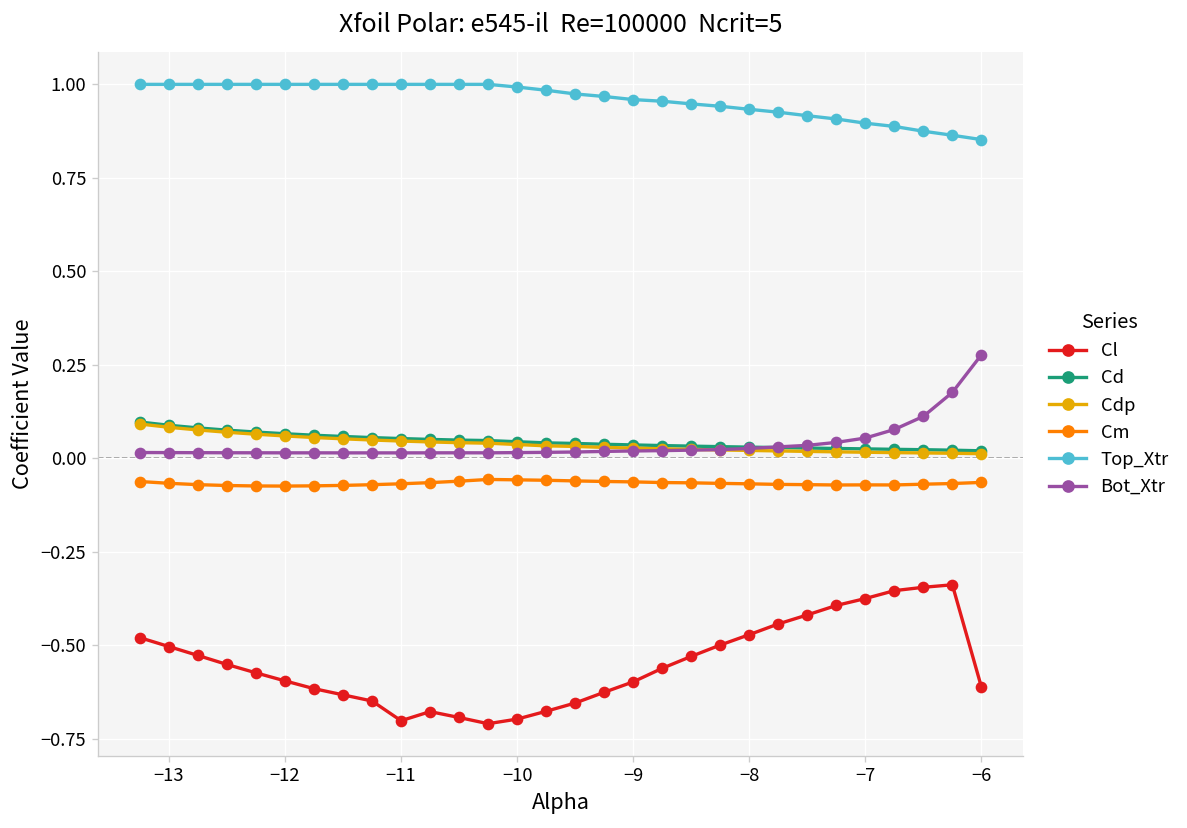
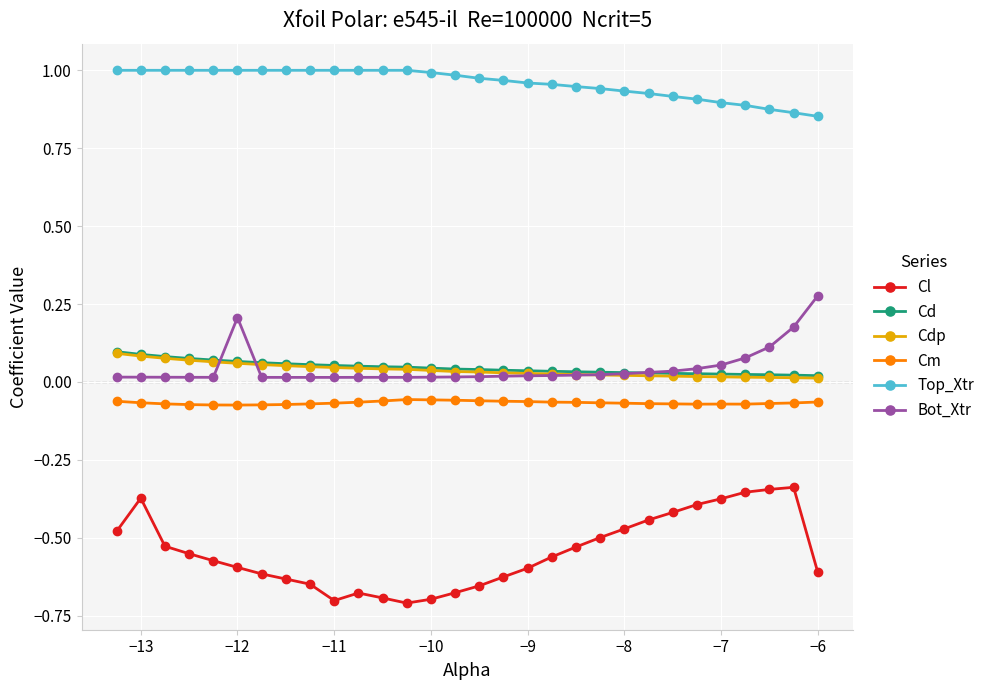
  {
    "Cl": {
-     "−13": -0.50,
+     "−13": -0.37,
      "−12": -0.60,
      "−11": -0.70,
      "−10": -0.70,
      "−9": -0.60,
      "−8": -0.47,
      "−7": -0.38,
      "−6": -0.61
    },
    "Cd": {
      "−9": 0.04,
      "−7": 0.03
    },
    "Top_Xtr": {
      "−13": 1.00,
      "−12": 1.00,
      "−11": 1.00,
      "−10": 0.99,
      "−9": 0.96,
      "−8": 0.93,
      "−7": 0.90,
      "−6": 0.85
    },
    "Bot_Xtr": {
      "−13": 0.02,
-     "−12": 0.01,
+     "−12": 0.21,
      "−11": 0.01,
      "−10": 0.02,
      "−7": 0.05,
      "−6": 0.28
    }
  }
